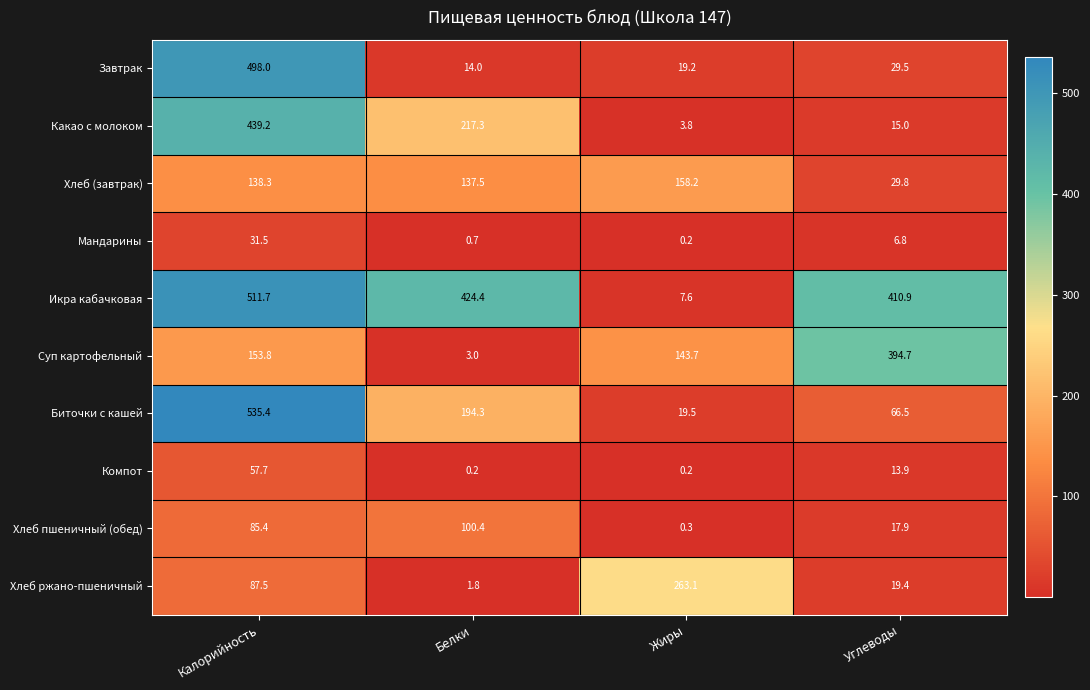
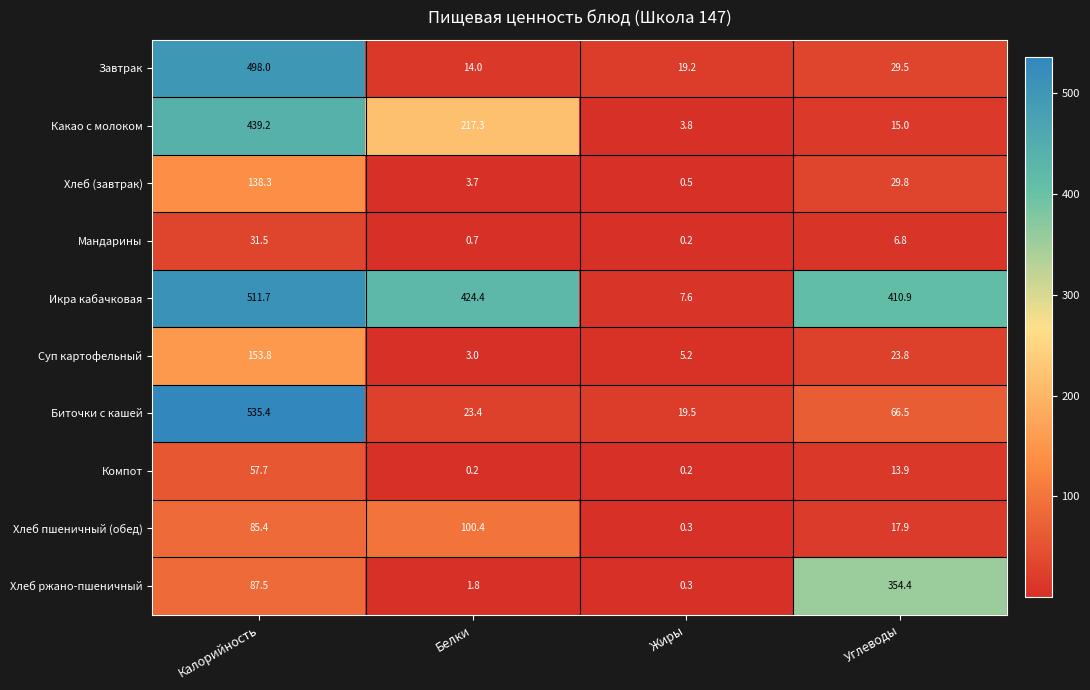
  {
    "Завтрак": {
      "Калорийность": 498.0,
      "Белки": 14.0,
      "Жиры": 19.2,
      "Углеводы": 29.5
    },
    "Какао с молоком": {
      "Калорийность": 439.2,
      "Белки": 217.3,
      "Жиры": 3.8,
      "Углеводы": 15.0
    },
    "Хлеб (завтрак)": {
      "Калорийность": 138.3,
-     "Белки": 137.5,
-     "Жиры": 158.2,
+     "Белки": 3.7,
+     "Жиры": 0.5,
      "Углеводы": 29.8
    },
    "Мандарины": {
      "Калорийность": 31.5,
      "Белки": 0.7,
      "Жиры": 0.2,
      "Углеводы": 6.8
    },
    "Икра кабачковая": {
      "Калорийность": 511.7,
      "Белки": 424.4,
      "Жиры": 7.6,
      "Углеводы": 410.9
    },
    "Суп картофельный": {
      "Калорийность": 153.8,
      "Белки": 3.0,
-     "Жиры": 143.7,
-     "Углеводы": 394.7
+     "Жиры": 5.2,
+     "Углеводы": 23.8
    },
    "Биточки с кашей": {
      "Калорийность": 535.4,
-     "Белки": 194.3,
+     "Белки": 23.4,
      "Жиры": 19.5,
      "Углеводы": 66.5
    },
    "Компот": {
      "Калорийность": 57.7,
      "Белки": 0.2,
      "Жиры": 0.2,
      "Углеводы": 13.9
    },
    "Хлеб пшеничный (обед)": {
      "Калорийность": 85.4,
      "Белки": 100.4,
      "Жиры": 0.3,
      "Углеводы": 17.9
    },
    "Хлеб ржано-пшеничный": {
      "Калорийность": 87.5,
      "Белки": 1.8,
-     "Жиры": 263.1,
-     "Углеводы": 19.4
+     "Жиры": 0.3,
+     "Углеводы": 354.4
    }
  }
